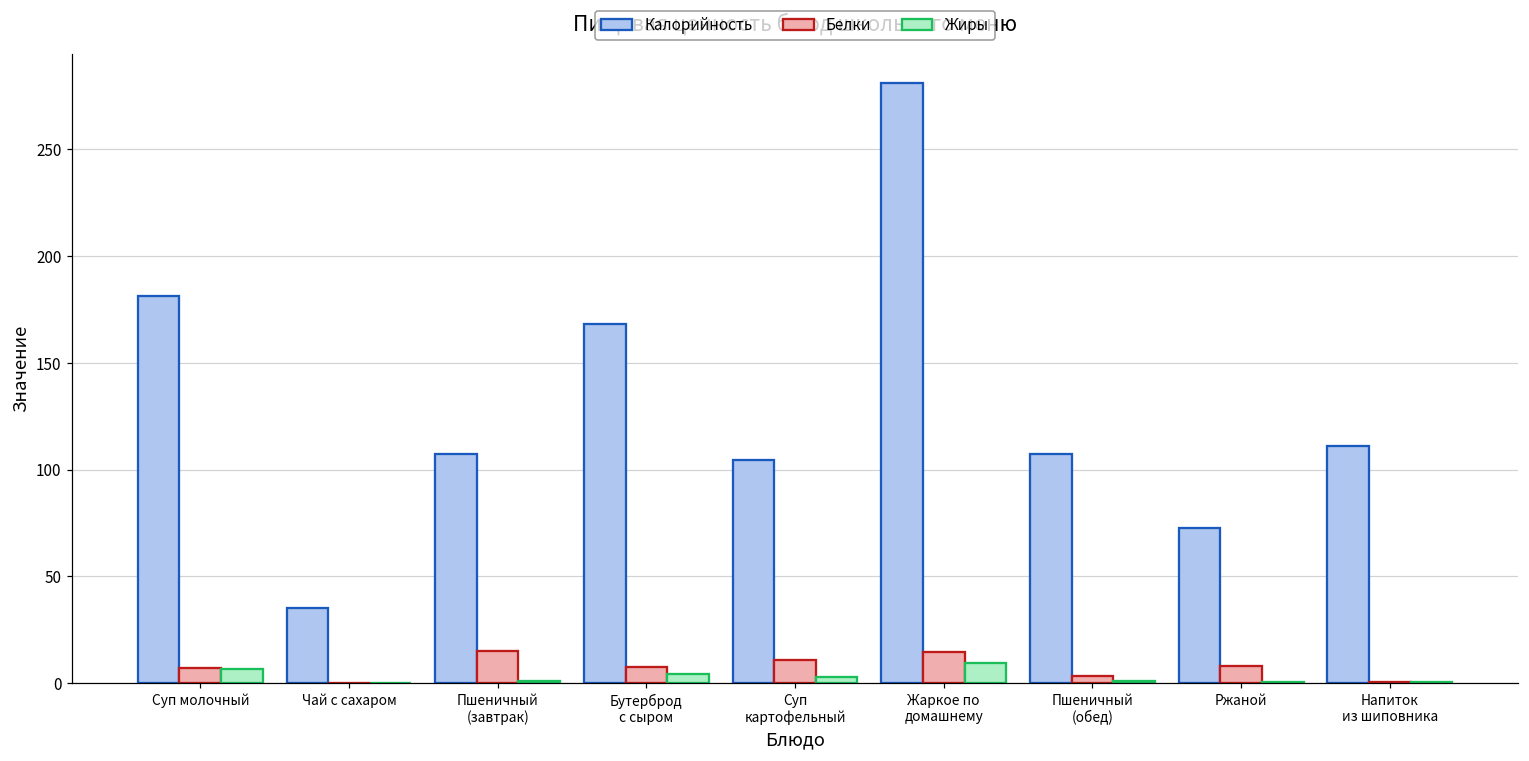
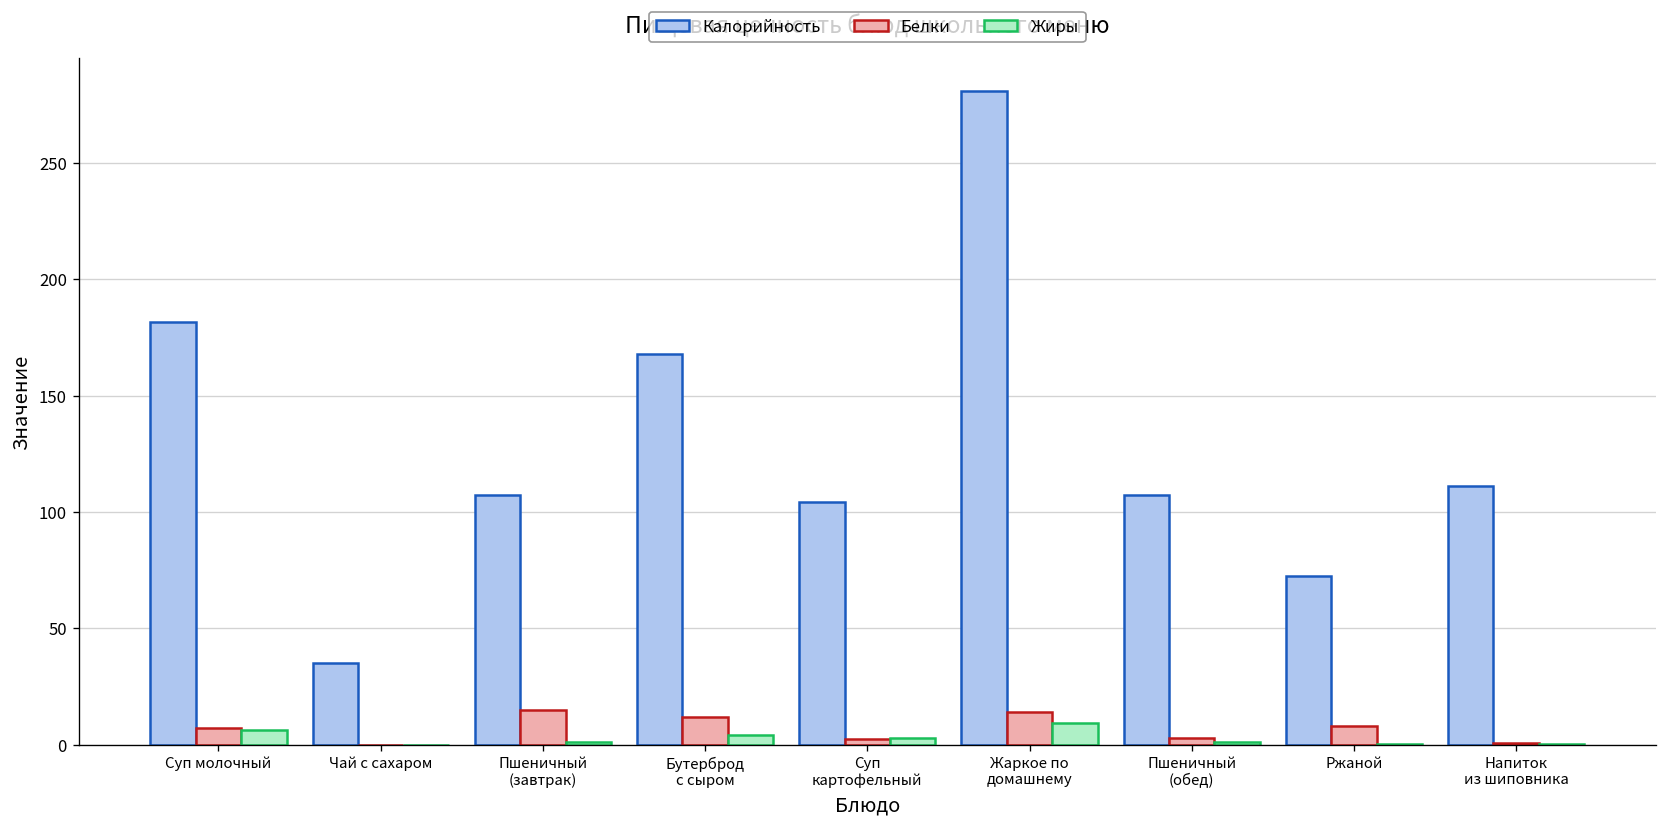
  {
    "Белки": {
      "Суп молочный": 7,
      "Пшеничный (завтрак)": 15,
-     "Бутерброд с сыром": 8,
-     "Суп картофельный": 11,
+     "Бутерброд с сыром": 12,
+     "Суп картофельный": 3,
      "Жаркое по домашнему": 14,
      "Пшеничный (обед)": 3,
      "Ржаной": 8
    }
  }
